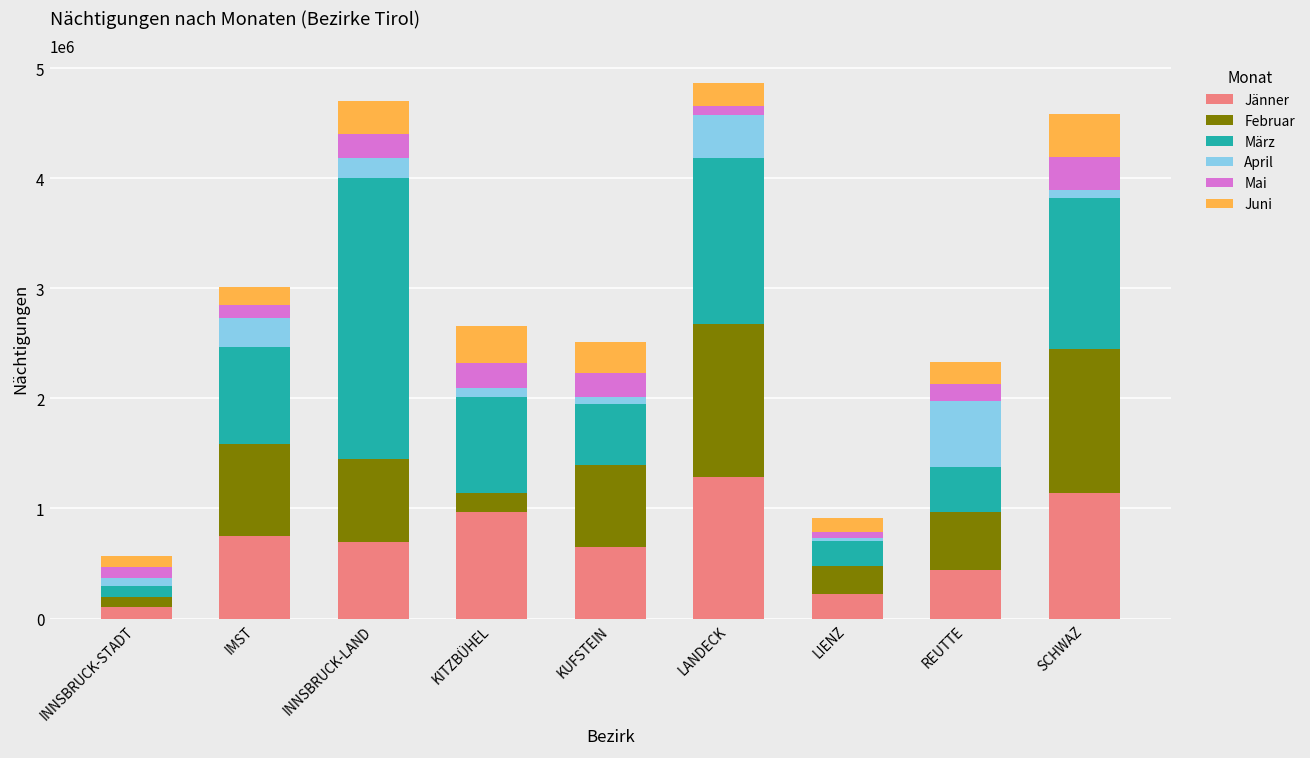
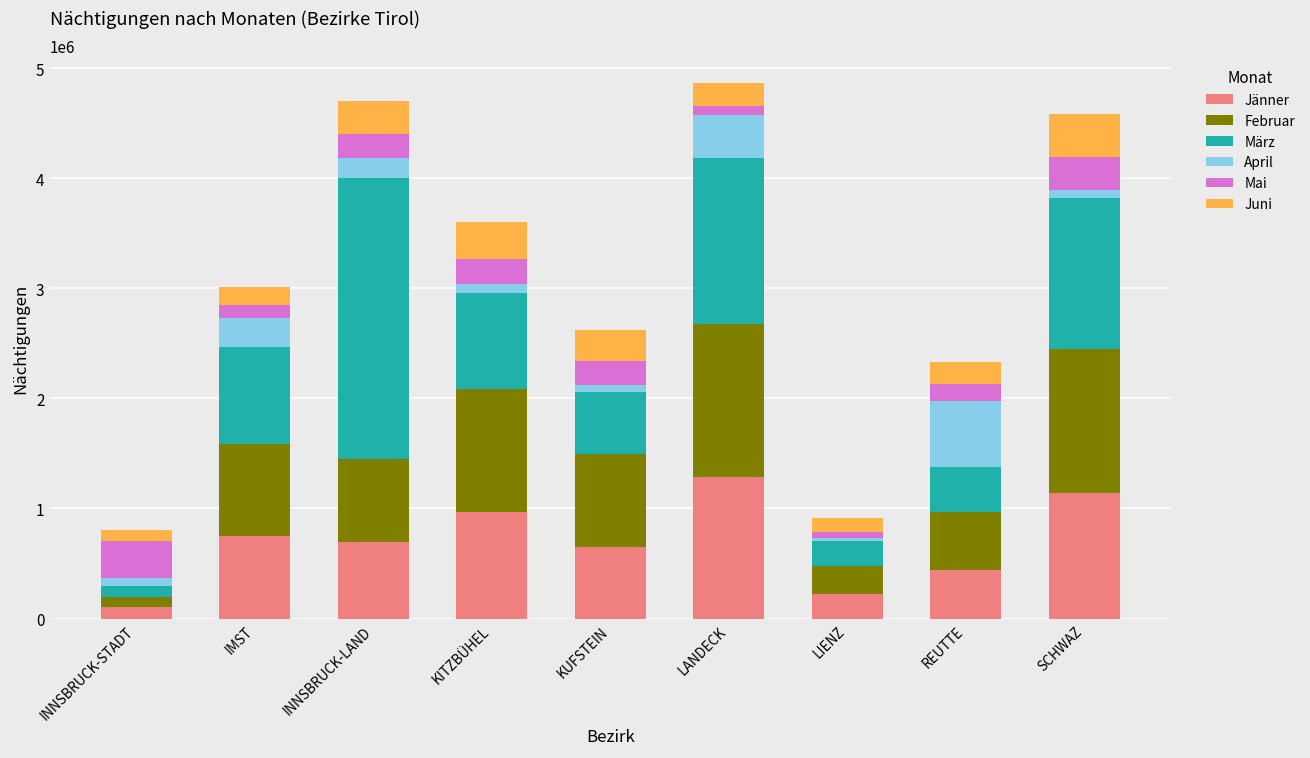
  {
    "Jänner": {
      "INNSBRUCK-STADT": 110000,
      "IMST": 750000,
      "INNSBRUCK-LAND": 700000,
      "KITZBÜHEL": 970000,
      "KUFSTEIN": 650000,
      "LANDECK": 1290000,
      "LIENZ": 220000,
      "REUTTE": 440000,
      "SCHWAZ": 1140000
    },
    "Februar": {
      "INNSBRUCK-STADT": 90000,
      "IMST": 840000,
      "INNSBRUCK-LAND": 760000,
-     "KITZBÜHEL": 170000,
-     "KUFSTEIN": 740000,
+     "KITZBÜHEL": 1110000,
+     "KUFSTEIN": 850000,
      "LANDECK": 1380000,
      "LIENZ": 260000,
      "REUTTE": 530000,
      "SCHWAZ": 1310000
    },
    "März": {
      "INNSBRUCK-STADT": 90000,
      "IMST": 880000,
      "INNSBRUCK-LAND": 2550000,
      "KITZBÜHEL": 880000,
      "KUFSTEIN": 560000,
      "LANDECK": 1510000,
      "LIENZ": 230000,
      "REUTTE": 400000,
      "SCHWAZ": 1370000
    },
    "April": {
      "INNSBRUCK-STADT": 80000,
      "IMST": 260000,
      "INNSBRUCK-LAND": 180000,
      "KITZBÜHEL": 80000,
      "KUFSTEIN": 70000,
      "LANDECK": 390000,
      "LIENZ": 30000,
      "REUTTE": 600000,
      "SCHWAZ": 80000
    },
    "Mai": {
-     "INNSBRUCK-STADT": 100000,
+     "INNSBRUCK-STADT": 340000,
      "IMST": 110000,
      "INNSBRUCK-LAND": 220000,
      "KITZBÜHEL": 230000,
      "KUFSTEIN": 220000,
      "LANDECK": 90000,
      "LIENZ": 50000,
      "REUTTE": 160000,
      "SCHWAZ": 300000
    },
    "Juni": {
      "INNSBRUCK-STADT": 100000,
      "IMST": 160000,
      "INNSBRUCK-LAND": 300000,
      "KITZBÜHEL": 330000,
      "KUFSTEIN": 290000,
      "LANDECK": 200000,
      "LIENZ": 120000,
      "REUTTE": 200000,
      "SCHWAZ": 390000
    }
  }
